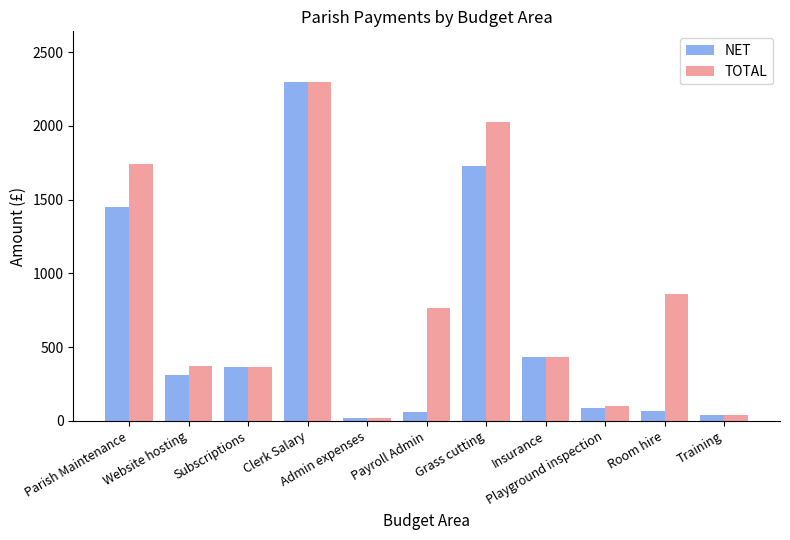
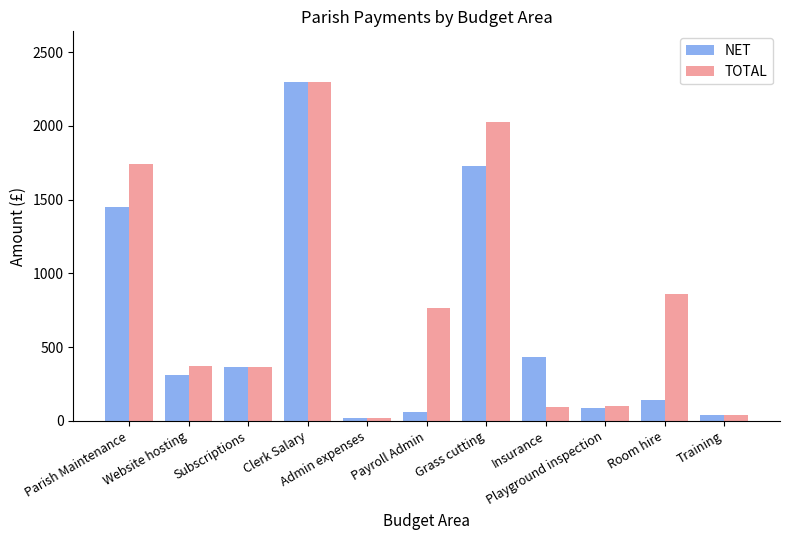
  {
    "NET": {
      "Parish Maintenance": 1450,
      "Website hosting": 310,
      "Subscriptions": 370,
      "Clerk Salary": 2300,
      "Payroll Admin": 60,
      "Grass cutting": 1730,
      "Insurance": 430,
      "Playground inspection": 90,
-     "Room hire": 70,
+     "Room hire": 140,
      "Training": 40
    },
    "TOTAL": {
      "Parish Maintenance": 1740,
      "Website hosting": 370,
      "Subscriptions": 370,
      "Clerk Salary": 2300,
      "Payroll Admin": 770,
      "Grass cutting": 2030,
-     "Insurance": 430,
+     "Insurance": 100,
      "Playground inspection": 100,
      "Room hire": 860,
      "Training": 40
    }
  }
